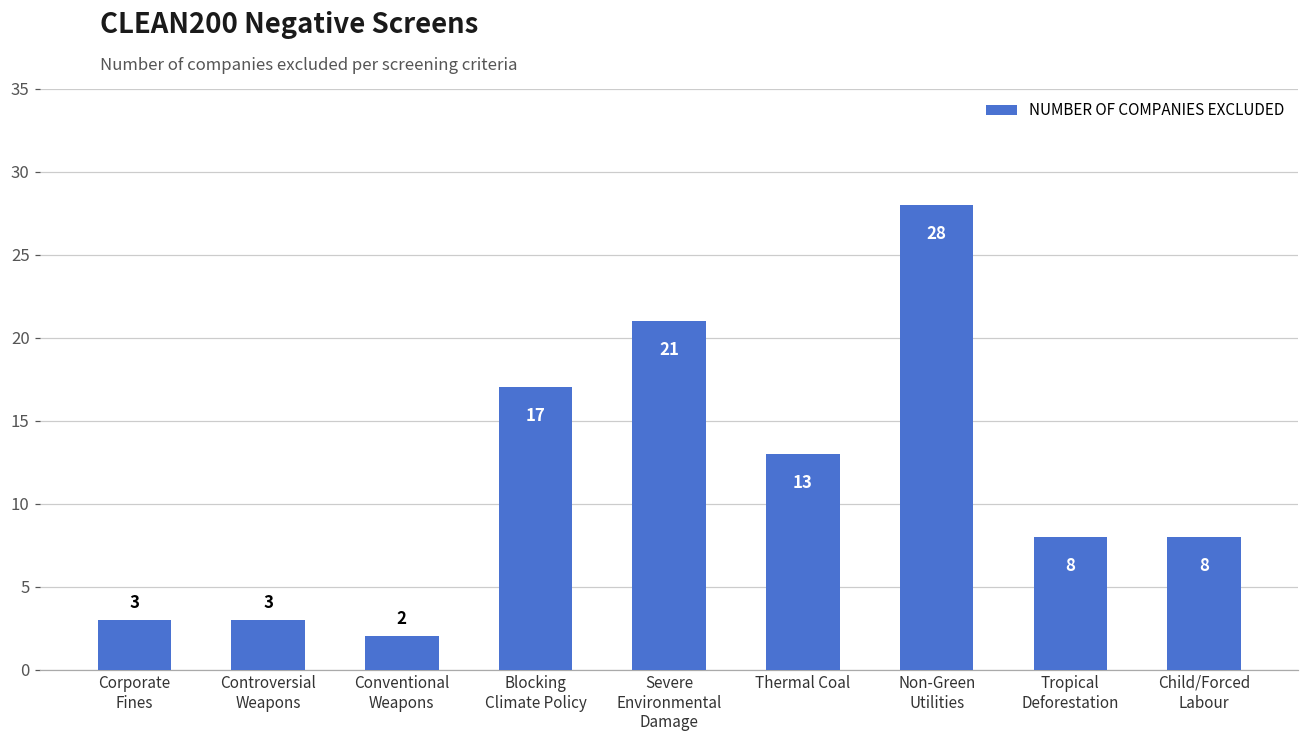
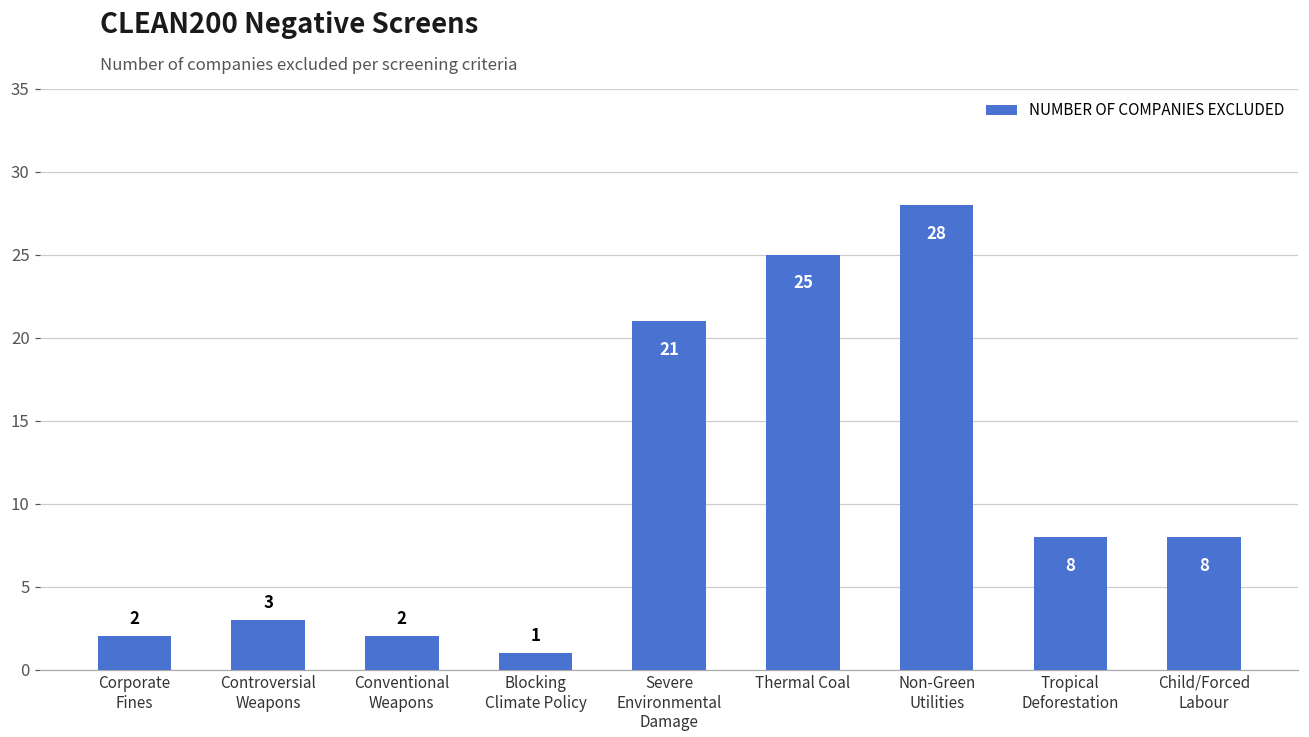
  {
-   "Corporate Fines": 3,
+   "Corporate Fines": 2,
    "Controversial Weapons": 3,
    "Conventional Weapons": 2,
-   "Blocking Climate Policy": 17,
+   "Blocking Climate Policy": 1,
    "Severe Environmental Damage": 21,
-   "Thermal Coal": 13,
+   "Thermal Coal": 25,
    "Non-Green Utilities": 28,
    "Tropical Deforestation": 8,
    "Child/Forced Labour": 8
  }
